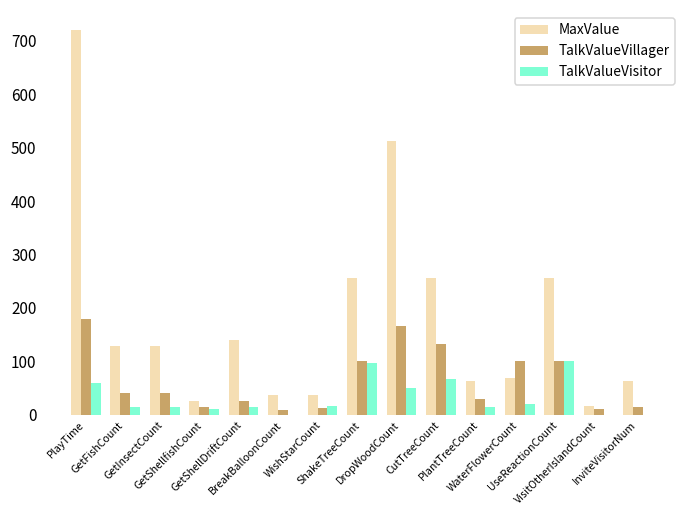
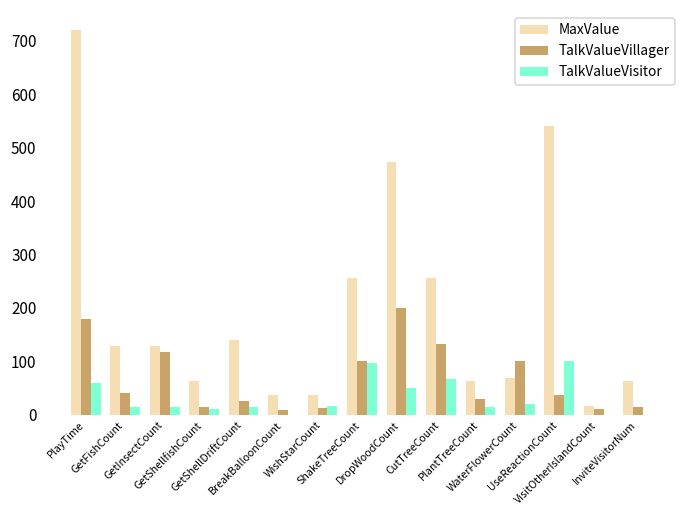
  {
    "MaxValue": {
      "PlayTime": 720,
      "GetFishCount": 130,
      "GetInsectCount": 130,
-     "GetShellfishCount": 30,
+     "GetShellfishCount": 60,
      "GetShellDriftCount": 140,
      "BreakBalloonCount": 40,
      "WishStarCount": 40,
      "ShakeTreeCount": 260,
-     "DropWoodCount": 510,
+     "DropWoodCount": 470,
      "CutTreeCount": 260,
      "PlantTreeCount": 60,
      "WaterFlowerCount": 70,
-     "UseReactionCount": 260,
+     "UseReactionCount": 540,
      "VisitOtherIslandCount": 20,
      "InviteVisitorNum": 60
    },
    "TalkValueVillager": {
      "PlayTime": 180,
      "GetFishCount": 40,
-     "GetInsectCount": 40,
+     "GetInsectCount": 120,
      "GetShellfishCount": 20,
      "GetShellDriftCount": 30,
      "BreakBalloonCount": 10,
      "WishStarCount": 10,
      "ShakeTreeCount": 100,
-     "DropWoodCount": 170,
+     "DropWoodCount": 200,
      "CutTreeCount": 130,
      "PlantTreeCount": 30,
      "WaterFlowerCount": 100,
-     "UseReactionCount": 100,
+     "UseReactionCount": 40,
      "VisitOtherIslandCount": 10,
      "InviteVisitorNum": 20
    },
    "TalkValueVisitor": {
      "PlayTime": 60,
      "GetFishCount": 20,
      "GetInsectCount": 20,
      "GetShellfishCount": 10,
      "GetShellDriftCount": 20,
      "BreakBalloonCount": 0,
      "WishStarCount": 20,
      "ShakeTreeCount": 100,
      "DropWoodCount": 50,
      "CutTreeCount": 70,
      "PlantTreeCount": 20,
      "WaterFlowerCount": 20,
      "UseReactionCount": 100,
      "VisitOtherIslandCount": 0,
      "InviteVisitorNum": 0
    }
  }
